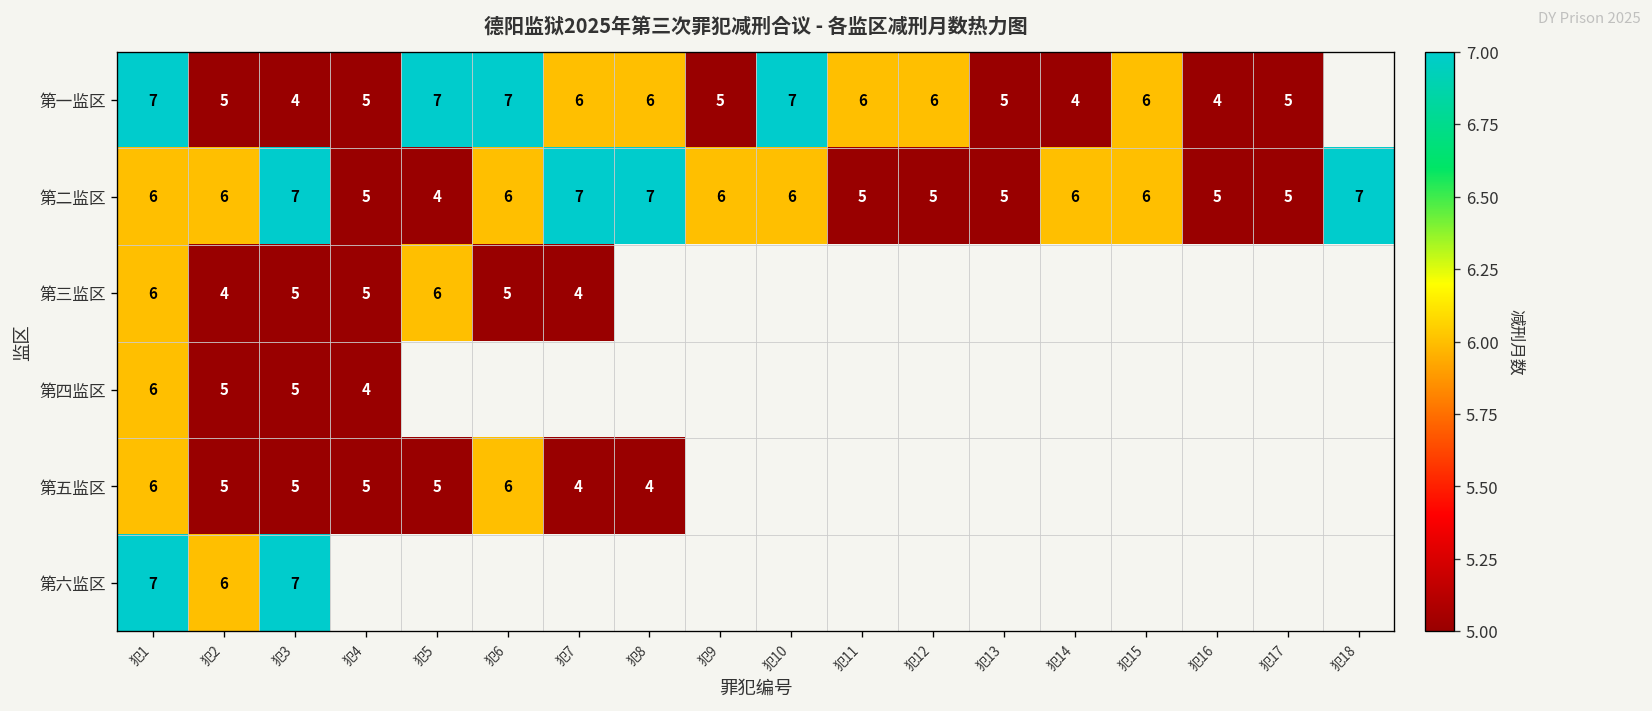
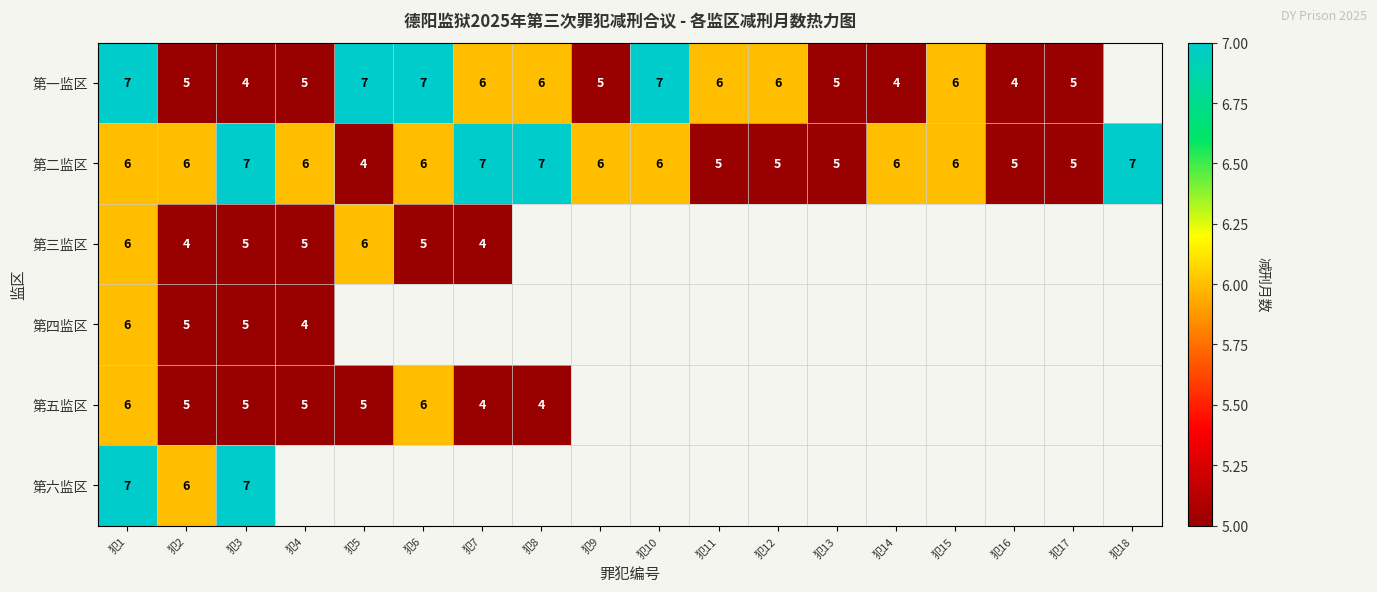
  {
    "第一监区": {
      "犯1": 7,
      "犯2": 5,
      "犯3": 4,
      "犯4": 5,
      "犯5": 7,
      "犯6": 7,
      "犯7": 6,
      "犯8": 6,
      "犯9": 5,
      "犯10": 7,
      "犯11": 6,
      "犯12": 6,
      "犯13": 5,
      "犯14": 4,
      "犯15": 6,
      "犯16": 4,
      "犯17": 5
    },
    "第二监区": {
      "犯1": 6,
      "犯2": 6,
      "犯3": 7,
-     "犯4": 5,
+     "犯4": 6,
      "犯5": 4,
      "犯6": 6,
      "犯7": 7,
      "犯8": 7,
      "犯9": 6,
      "犯10": 6,
      "犯11": 5,
      "犯12": 5,
      "犯13": 5,
      "犯14": 6,
      "犯15": 6,
      "犯16": 5,
      "犯17": 5,
      "犯18": 7
    },
    "第三监区": {
      "犯1": 6,
      "犯2": 4,
      "犯3": 5,
      "犯4": 5,
      "犯5": 6,
      "犯6": 5,
      "犯7": 4
    },
    "第四监区": {
      "犯1": 6,
      "犯2": 5,
      "犯3": 5,
      "犯4": 4
    },
    "第五监区": {
      "犯1": 6,
      "犯2": 5,
      "犯3": 5,
      "犯4": 5,
      "犯5": 5,
      "犯6": 6,
      "犯7": 4,
      "犯8": 4
    },
    "第六监区": {
      "犯1": 7,
      "犯2": 6,
      "犯3": 7
    }
  }
